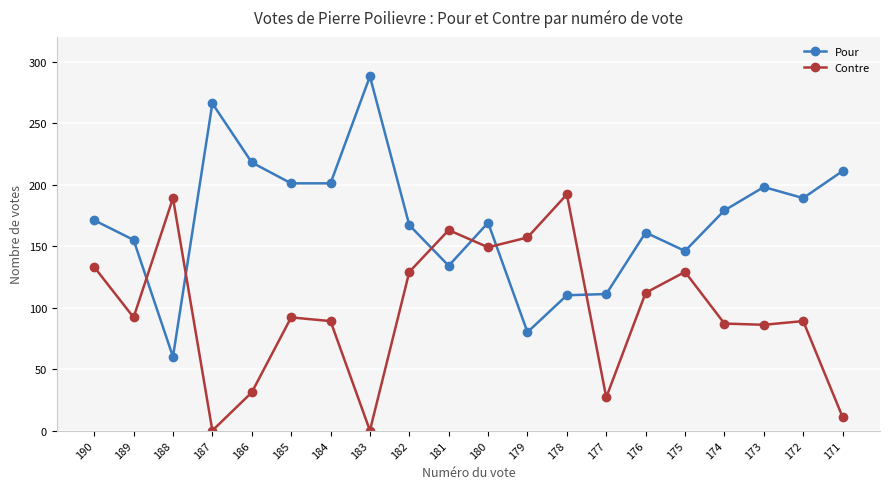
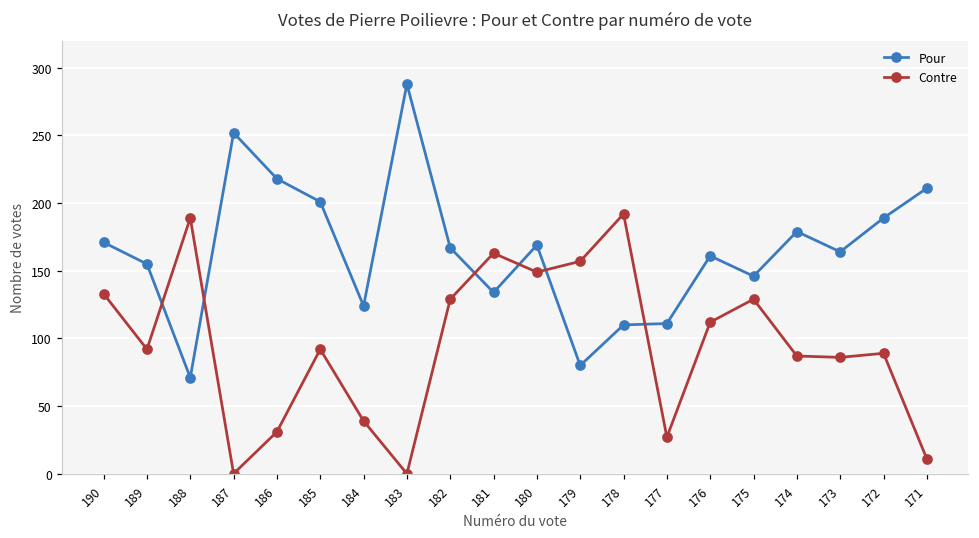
  {
    "Pour": {
      "190": 171,
      "189": 155,
-     "188": 60,
-     "187": 266,
+     "188": 71,
+     "187": 252,
      "186": 218,
      "185": 201,
-     "184": 201,
+     "184": 124,
      "183": 288,
      "182": 167,
      "181": 134,
      "180": 169,
      "179": 80,
      "178": 110,
      "177": 111,
      "176": 161,
      "175": 146,
      "174": 179,
-     "173": 198,
+     "173": 164,
      "172": 189,
      "171": 211
    },
    "Contre": {
      "190": 133,
      "189": 92,
      "188": 189,
      "187": 0,
      "186": 31,
      "185": 92,
-     "184": 89,
+     "184": 39,
      "183": 0,
      "182": 129,
      "181": 163,
      "180": 149,
      "179": 157,
      "178": 192,
      "177": 27,
      "176": 112,
      "175": 129,
      "174": 87,
      "173": 86,
      "172": 89,
      "171": 11
    }
  }
